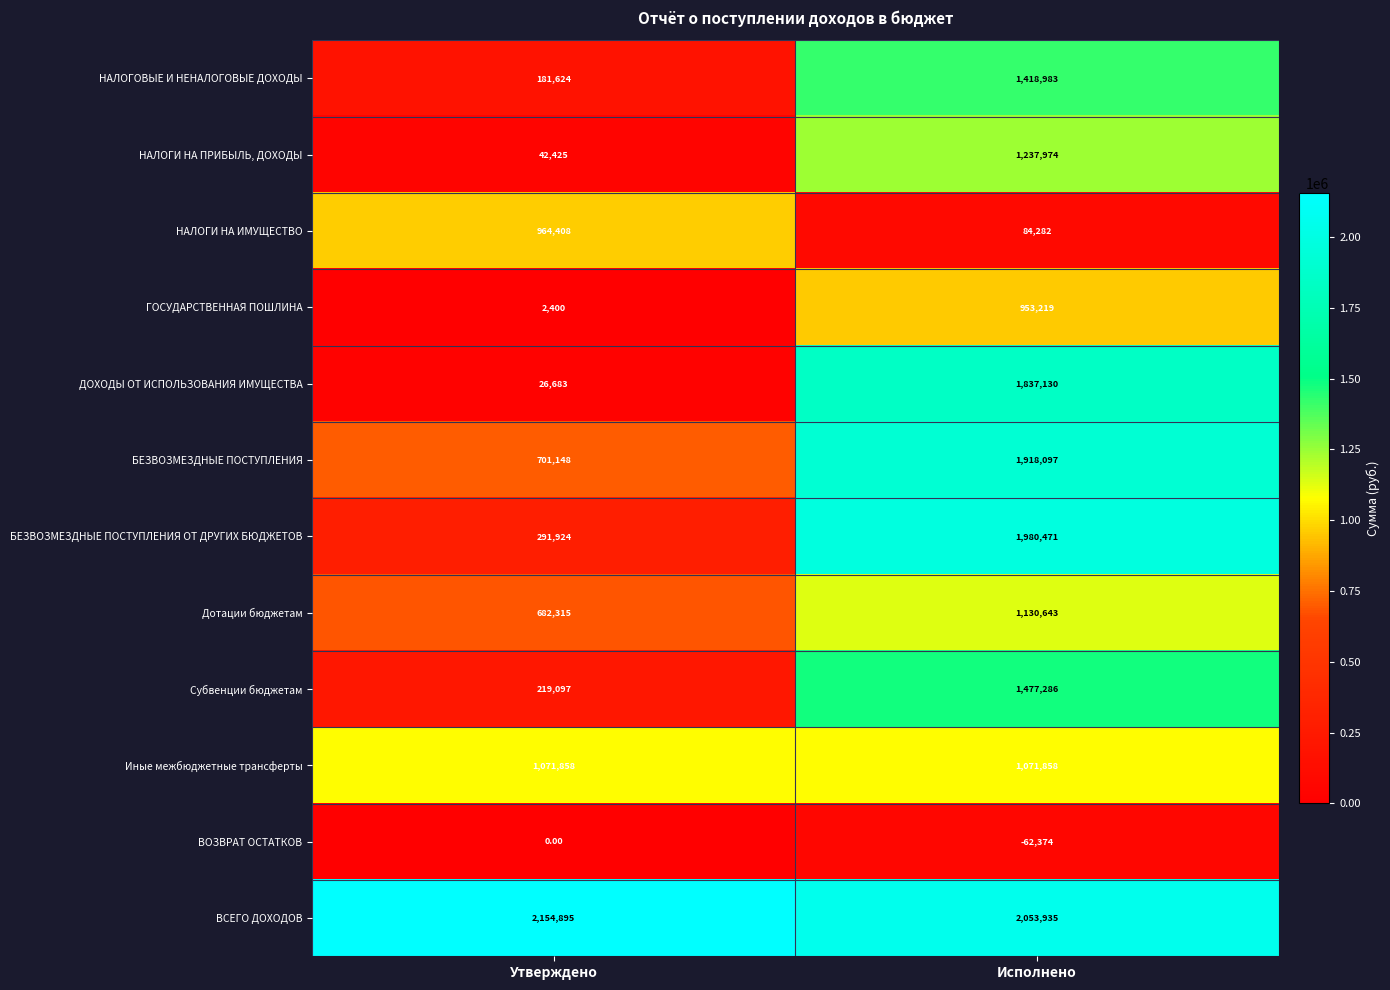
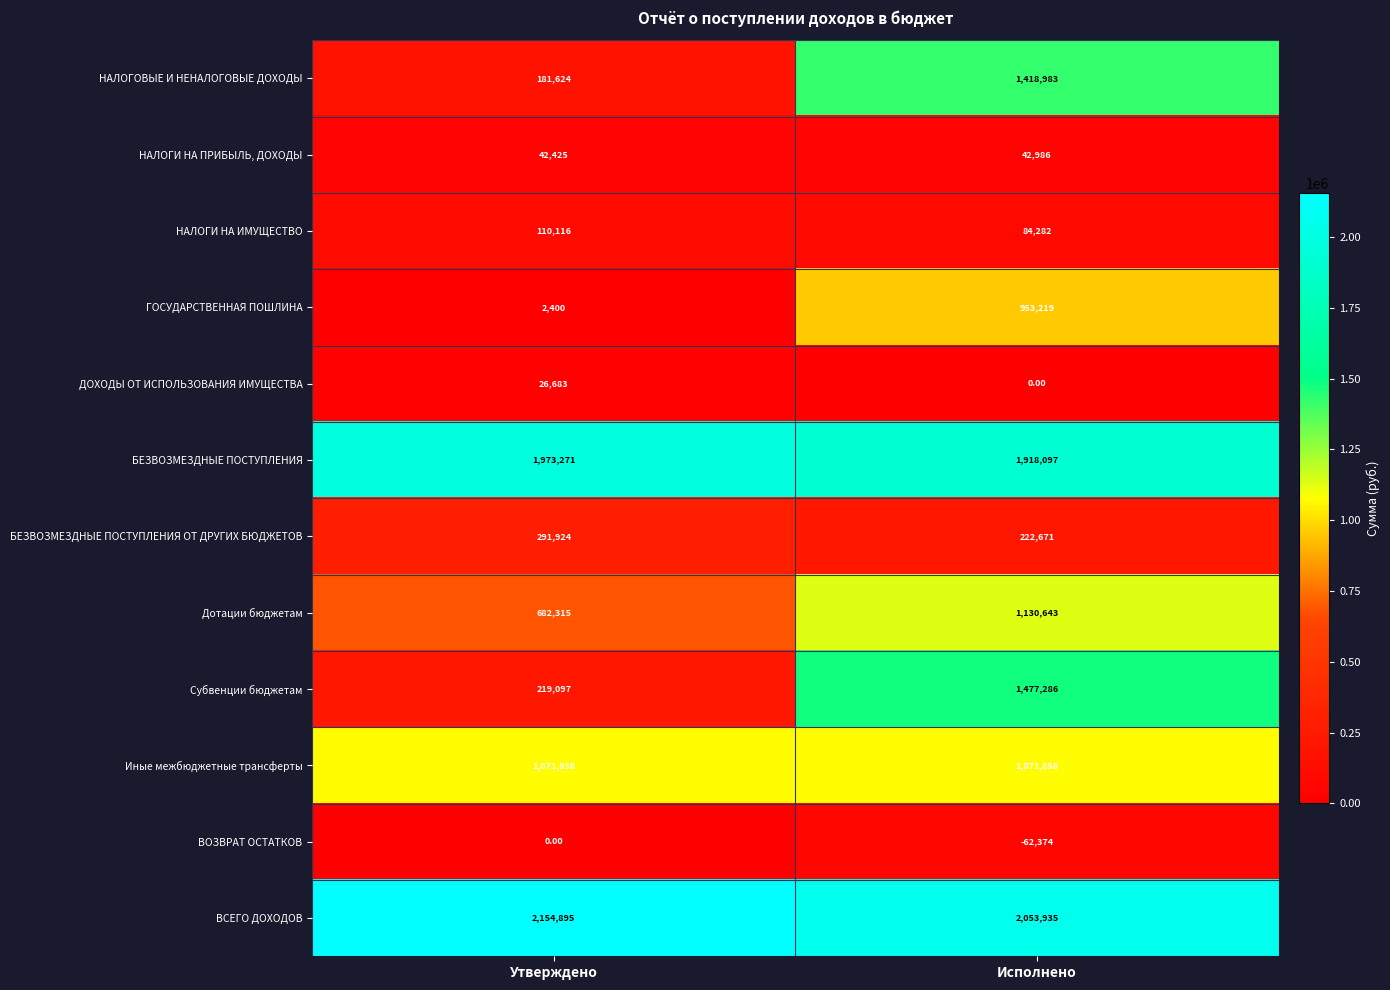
  {
    "НАЛОГОВЫЕ И НЕНАЛОГОВЫЕ ДОХОДЫ": {
      "Утверждено": "181,624",
      "Исполнено": "1,418,983"
    },
    "НАЛОГИ НА ПРИБЫЛЬ, ДОХОДЫ": {
      "Утверждено": "42,425",
-     "Исполнено": "1,237,974"
+     "Исполнено": "42,986"
    },
    "НАЛОГИ НА ИМУЩЕСТВО": {
-     "Утверждено": "964,408",
+     "Утверждено": "110,116",
      "Исполнено": "84,282"
    },
    "ГОСУДАРСТВЕННАЯ ПОШЛИНА": {
      "Утверждено": "2,400",
      "Исполнено": "953,219"
    },
    "ДОХОДЫ ОТ ИСПОЛЬЗОВАНИЯ ИМУЩЕСТВА": {
      "Утверждено": "26,683",
-     "Исполнено": "1,837,130"
+     "Исполнено": "0.00"
    },
    "БЕЗВОЗМЕЗДНЫЕ ПОСТУПЛЕНИЯ": {
-     "Утверждено": "701,148",
+     "Утверждено": "1,973,271",
      "Исполнено": "1,918,097"
    },
    "БЕЗВОЗМЕЗДНЫЕ ПОСТУПЛЕНИЯ ОТ ДРУГИХ БЮДЖЕТОВ": {
      "Утверждено": "291,924",
-     "Исполнено": "1,980,471"
+     "Исполнено": "222,671"
    },
    "Дотации бюджетам": {
      "Утверждено": "682,315",
      "Исполнено": "1,130,643"
    },
    "Субвенции бюджетам": {
      "Утверждено": "219,097",
      "Исполнено": "1,477,286"
    },
    "Иные межбюджетные трансферты": {
      "Утверждено": "1,071,858",
      "Исполнено": "1,071,858"
    },
    "ВОЗВРАТ ОСТАТКОВ": {
      "Утверждено": "0.00",
      "Исполнено": "-62,374"
    },
    "ВСЕГО ДОХОДОВ": {
      "Утверждено": "2,154,895",
      "Исполнено": "2,053,935"
    }
  }
